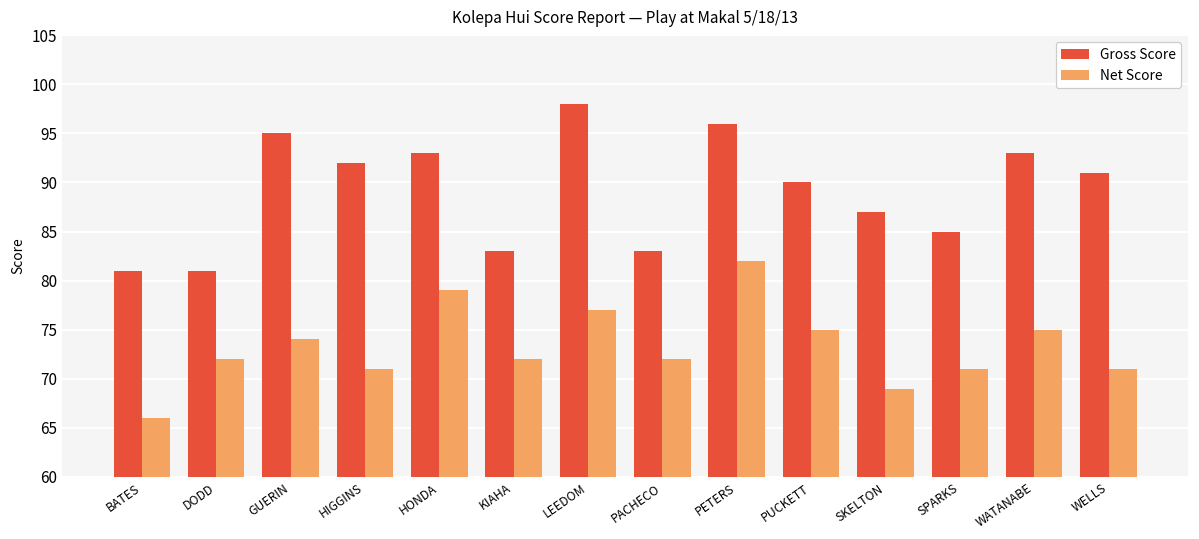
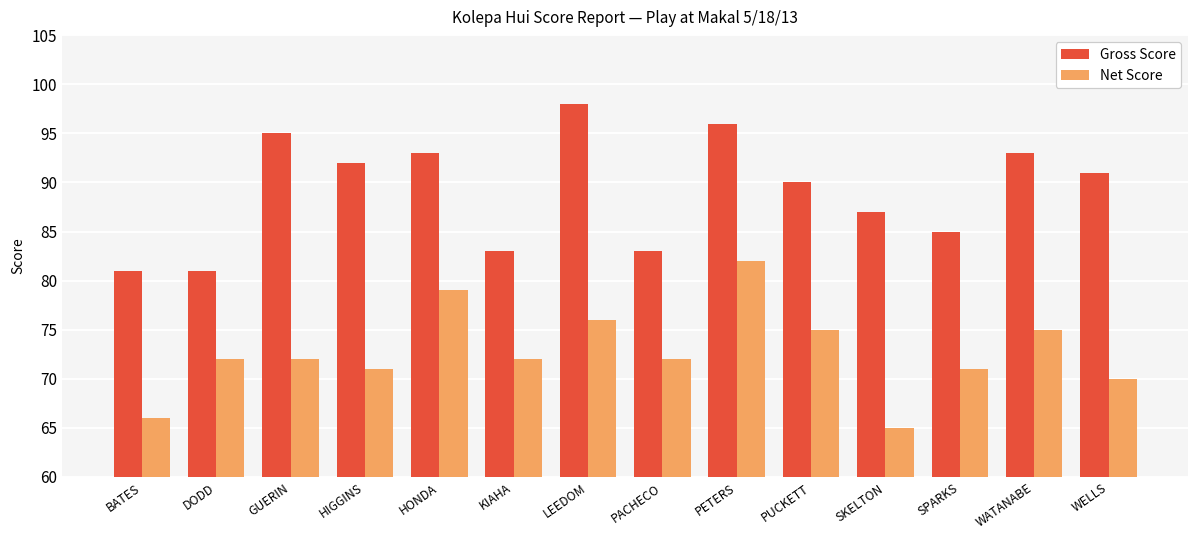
  {
    "Gross Score": {
      "BATES": 81,
      "DODD": 81,
      "GUERIN": 95,
      "HIGGINS": 92,
      "HONDA": 93,
      "KIAHA": 83,
      "LEEDOM": 98,
      "PACHECO": 83,
      "PETERS": 96,
      "PUCKETT": 90,
      "SKELTON": 87,
      "SPARKS": 85,
      "WATANABE": 93,
      "WELLS": 91
    },
    "Net Score": {
      "BATES": 66,
      "DODD": 72,
-     "GUERIN": 74,
+     "GUERIN": 72,
      "HIGGINS": 71,
      "HONDA": 79,
      "KIAHA": 72,
-     "LEEDOM": 77,
+     "LEEDOM": 76,
      "PACHECO": 72,
      "PETERS": 82,
      "PUCKETT": 75,
-     "SKELTON": 69,
+     "SKELTON": 65,
      "SPARKS": 71,
      "WATANABE": 75,
-     "WELLS": 71
+     "WELLS": 70
    }
  }
